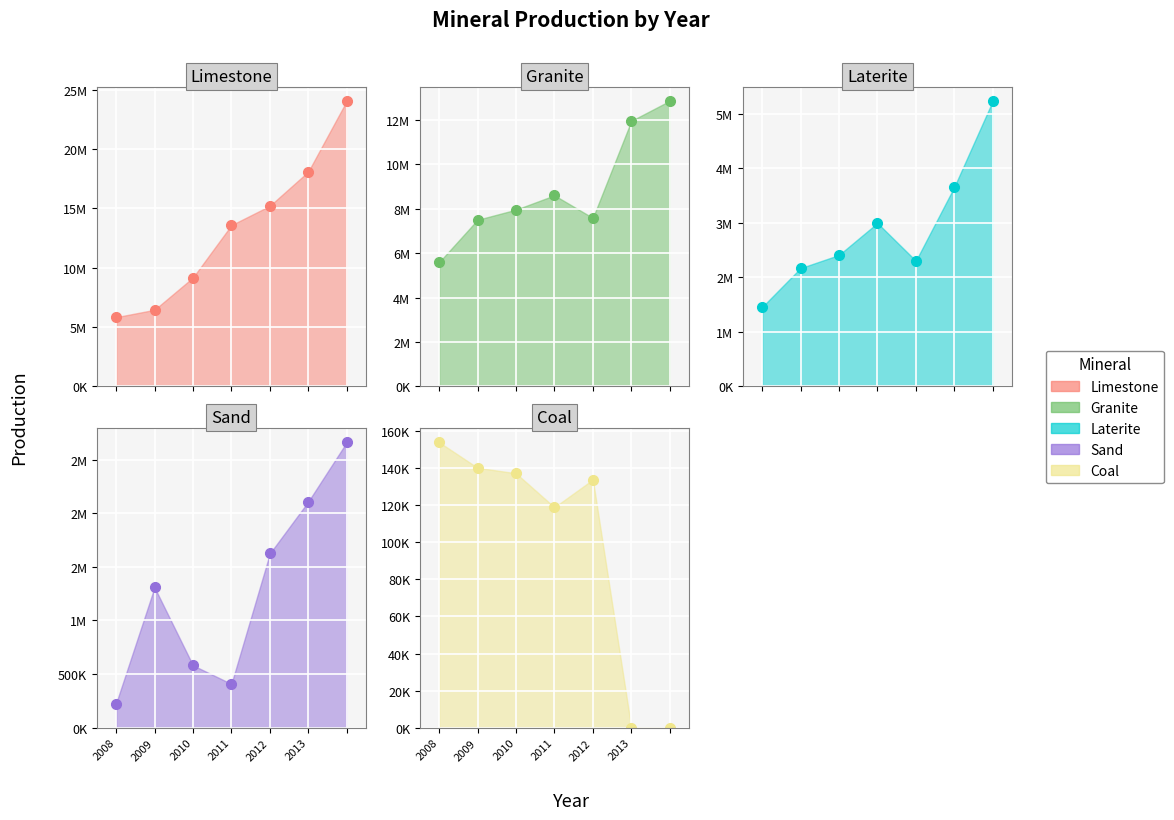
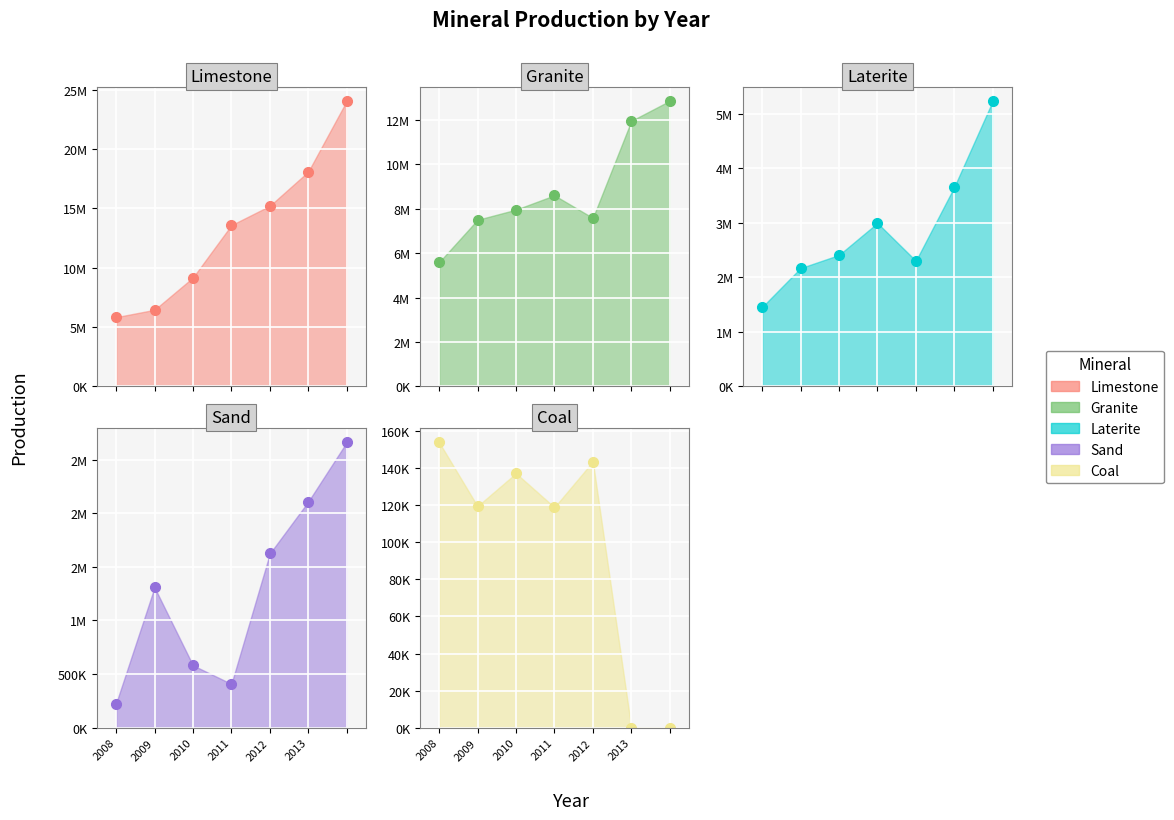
  {
    "Coal": {
      "2008": 154000,
-     "2009": 140000,
+     "2009": 119000,
      "2010": 137000,
      "2011": 119000,
-     "2012": 134000
+     "2012": 144000
    }
  }
